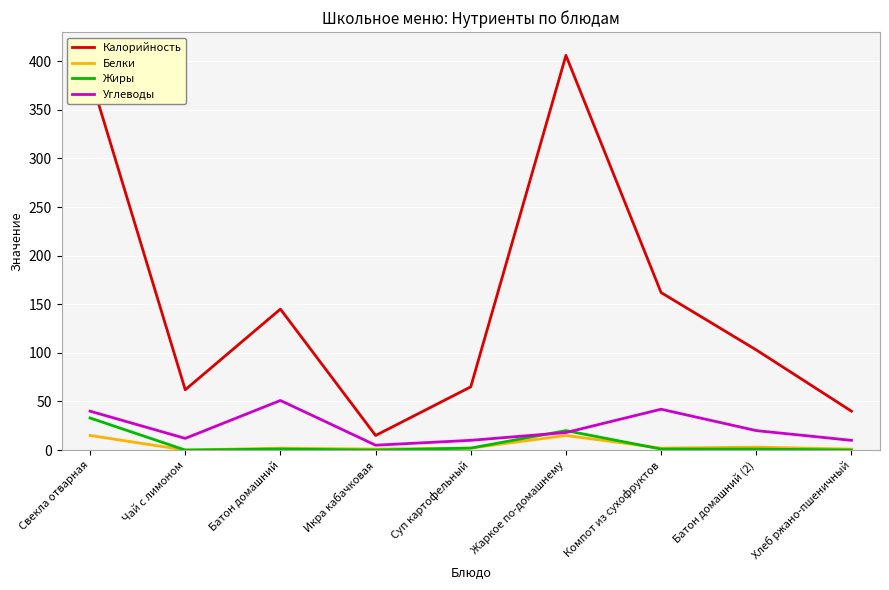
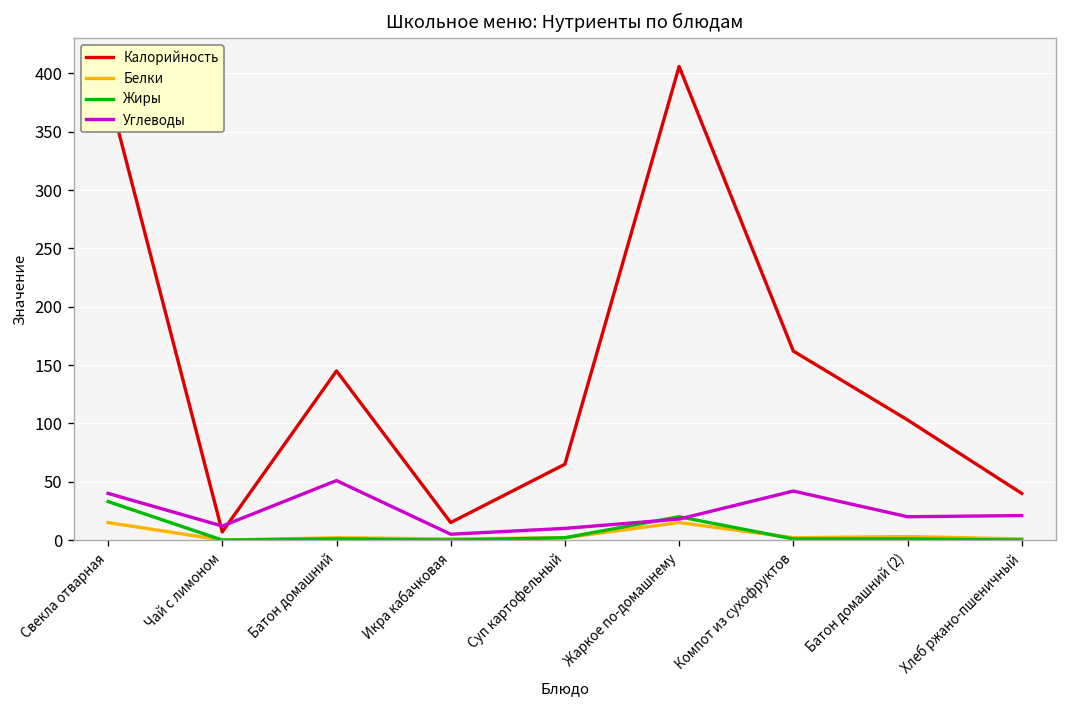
  {
    "Калорийность": {
-     "Чай с лимоном": 60,
+     "Чай с лимоном": 10,
      "Батон домашний": 150,
      "Икра кабачковая": 20,
      "Суп картофельный": 70,
      "Жаркое по-домашнему": 410,
      "Компот из сухофруктов": 160,
      "Батон домашний (2)": 100,
      "Хлеб ржано-пшеничный": 40
    },
    "Белки": {
      "Свекла отварная": 20,
      "Жаркое по-домашнему": 20
    },
    "Жиры": {
      "Свекла отварная": 30
    },
    "Углеводы": {
      "Свекла отварная": 40,
      "Чай с лимоном": 10,
      "Батон домашний": 50,
      "Икра кабачковая": 10,
      "Суп картофельный": 10,
      "Компот из сухофруктов": 40,
      "Батон домашний (2)": 20,
-     "Хлеб ржано-пшеничный": 10
+     "Хлеб ржано-пшеничный": 20
    }
  }
